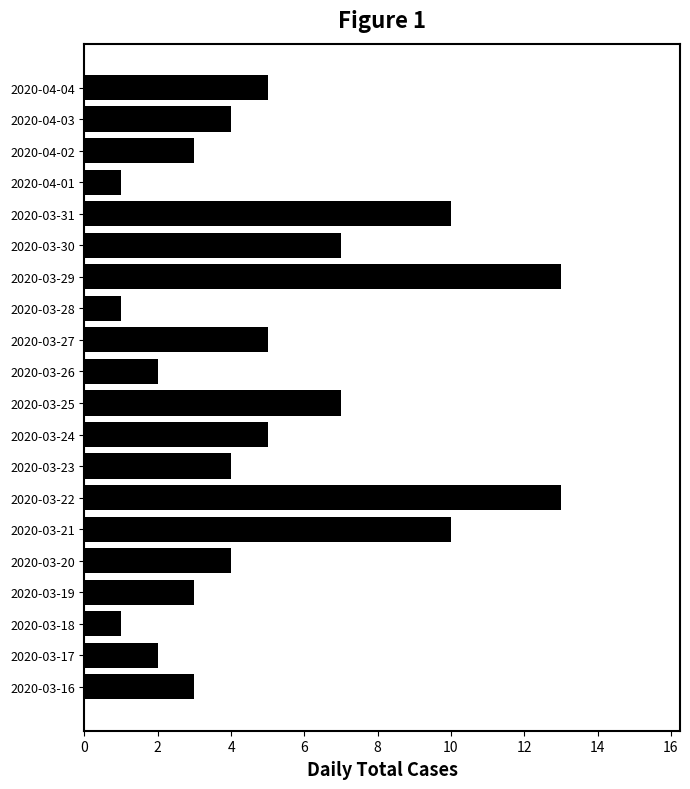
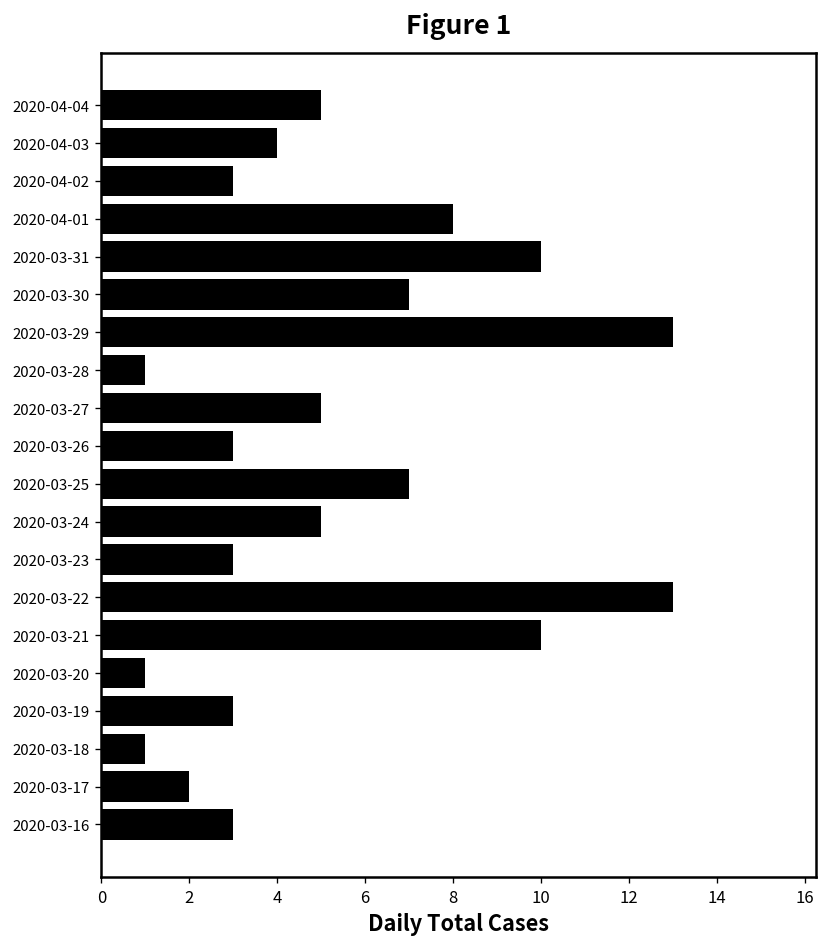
  {
    "2020-04-04": 5,
    "2020-04-03": 4,
    "2020-04-02": 3,
-   "2020-04-01": 1,
+   "2020-04-01": 8,
    "2020-03-31": 10,
    "2020-03-30": 7,
    "2020-03-29": 13,
    "2020-03-28": 1,
    "2020-03-27": 5,
-   "2020-03-26": 2,
+   "2020-03-26": 3,
    "2020-03-25": 7,
    "2020-03-24": 5,
-   "2020-03-23": 4,
+   "2020-03-23": 3,
    "2020-03-22": 13,
    "2020-03-21": 10,
-   "2020-03-20": 4,
+   "2020-03-20": 1,
    "2020-03-19": 3,
    "2020-03-18": 1,
    "2020-03-17": 2,
    "2020-03-16": 3
  }
